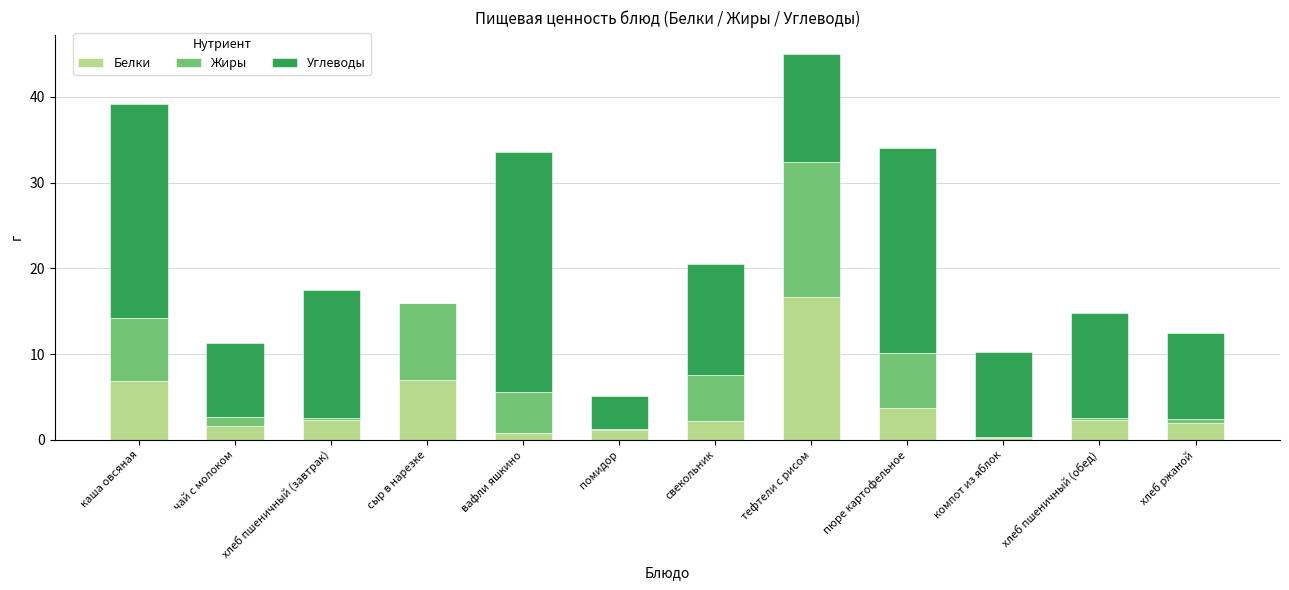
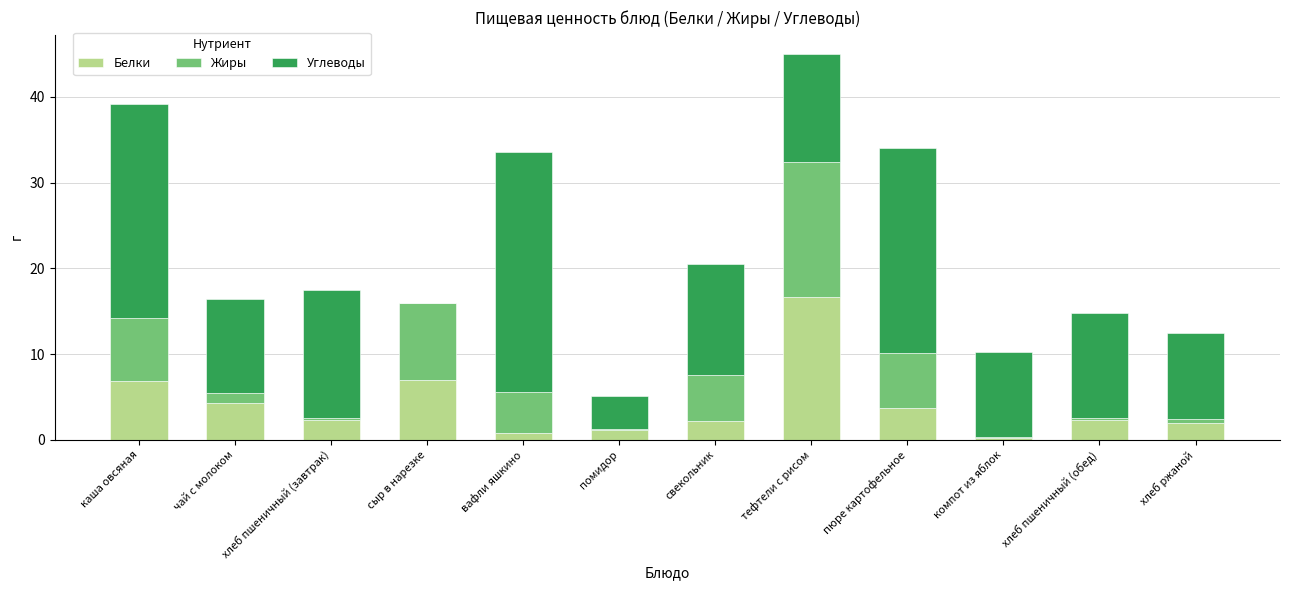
  {
    "Белки": {
      "каша овсяная": 7,
-     "чай с молоком": 2,
+     "чай с молоком": 4,
      "хлеб пшеничный (завтрак)": 2,
      "сыр в нарезке": 7,
      "вафли яшкино": 1,
      "помидор": 1,
      "свекольник": 2,
      "тефтели с рисом": 17,
      "пюре картофельное": 4,
      "хлеб пшеничный (обед)": 2,
      "хлеб ржаной": 2
    },
    "Жиры": {
      "каша овсяная": 7,
      "чай с молоком": 1,
      "сыр в нарезке": 9,
      "вафли яшкино": 5,
      "свекольник": 5,
      "тефтели с рисом": 16,
      "пюре картофельное": 6,
      "хлеб ржаной": 0
    },
    "Углеводы": {
      "каша овсяная": 25,
-     "чай с молоком": 9,
+     "чай с молоком": 11,
      "хлеб пшеничный (завтрак)": 15,
      "сыр в нарезке": 0,
      "вафли яшкино": 28,
      "помидор": 4,
      "свекольник": 13,
      "тефтели с рисом": 13,
      "пюре картофельное": 24,
      "компот из яблок": 10,
      "хлеб пшеничный (обед)": 12,
      "хлеб ржаной": 10
    }
  }
